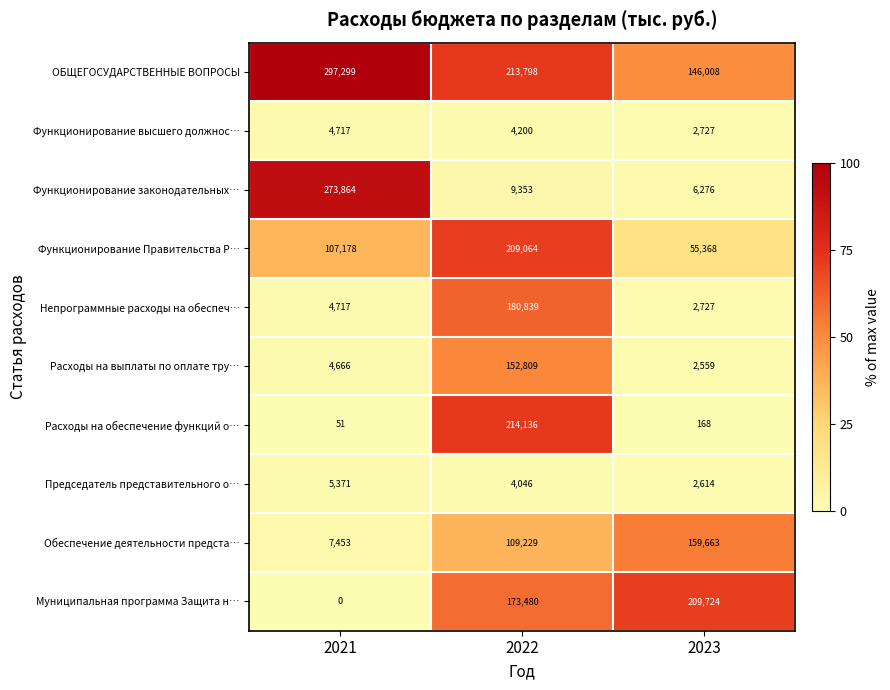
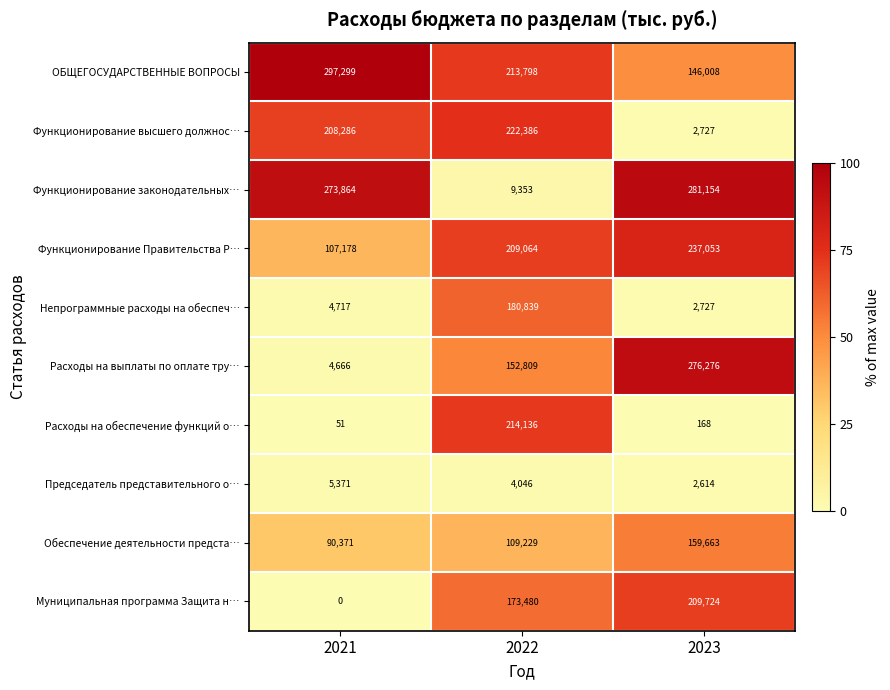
  {
    "ОБЩЕГОСУДАРСТВЕННЫЕ ВОПРОСЫ": {
      "2021": "297,299",
      "2022": "213,798",
      "2023": "146,008"
    },
    "Функционирование высшего должнос…": {
-     "2021": "4,717",
-     "2022": "4,200",
+     "2021": "208,286",
+     "2022": "222,386",
      "2023": "2,727"
    },
    "Функционирование законодательных…": {
      "2021": "273,864",
      "2022": "9,353",
-     "2023": "6,276"
+     "2023": "281,154"
    },
    "Функционирование Правительства Р…": {
      "2021": "107,178",
      "2022": "209,064",
-     "2023": "55,368"
+     "2023": "237,053"
    },
    "Непрограммные расходы на обеспеч…": {
      "2021": "4,717",
      "2022": "180,839",
      "2023": "2,727"
    },
    "Расходы на выплаты по оплате тру…": {
      "2021": "4,666",
      "2022": "152,809",
-     "2023": "2,559"
+     "2023": "276,276"
    },
    "Расходы на обеспечение функций о…": {
      "2021": "51",
      "2022": "214,136",
      "2023": "168"
    },
    "Председатель представительного о…": {
      "2021": "5,371",
      "2022": "4,046",
      "2023": "2,614"
    },
    "Обеспечение деятельности предста…": {
-     "2021": "7,453",
+     "2021": "90,371",
      "2022": "109,229",
      "2023": "159,663"
    },
    "Муниципальная программа Защита н…": {
      "2021": "0",
      "2022": "173,480",
      "2023": "209,724"
    }
  }
